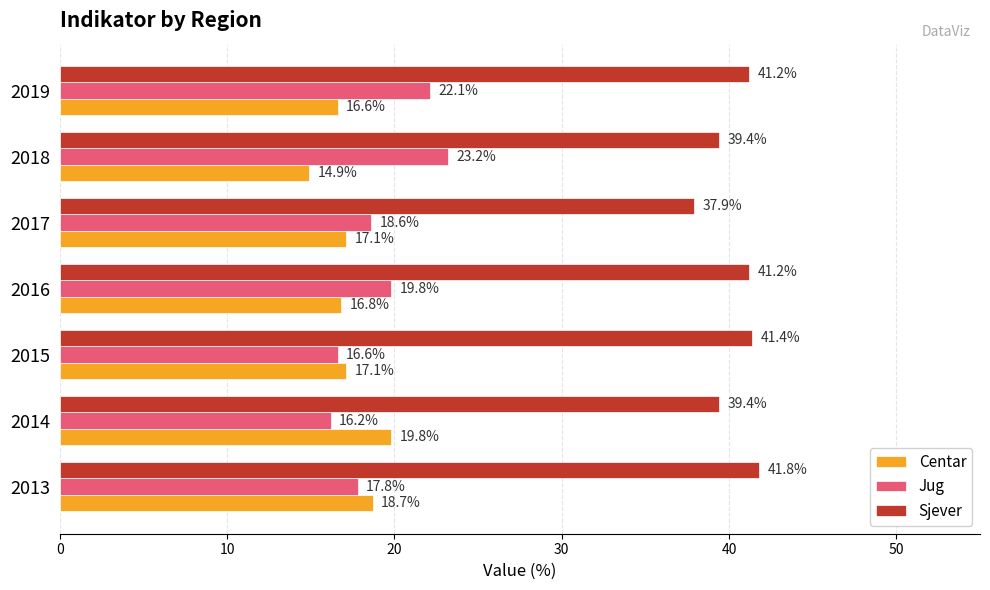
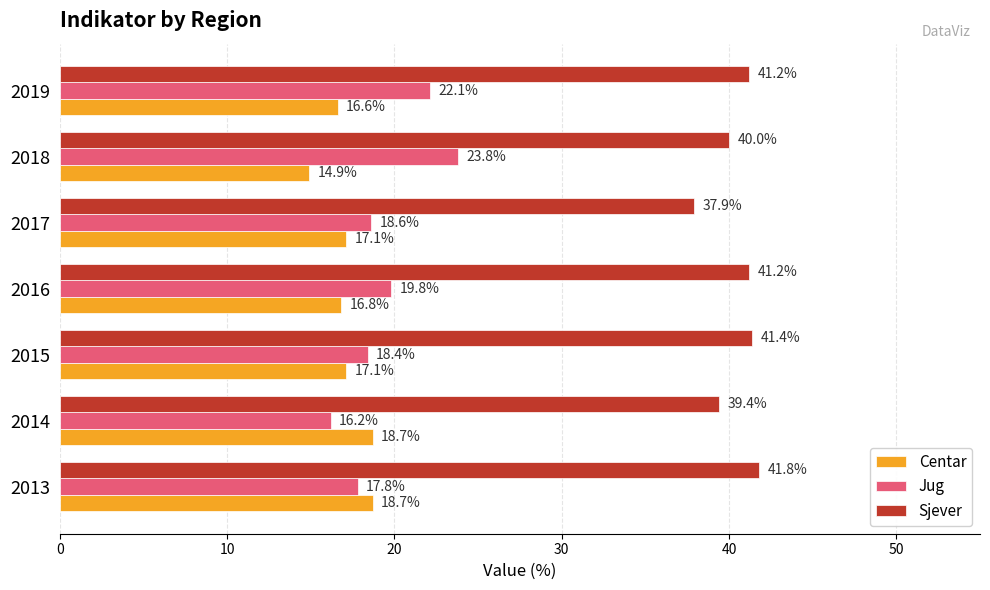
  {
    "Centar": {
      "2019": "16.6%",
      "2018": "14.9%",
      "2017": "17.1%",
      "2016": "16.8%",
      "2015": "17.1%",
-     "2014": "19.8%",
+     "2014": "18.7%",
      "2013": "18.7%"
    },
    "Jug": {
      "2019": "22.1%",
-     "2018": "23.2%",
+     "2018": "23.8%",
      "2017": "18.6%",
      "2016": "19.8%",
-     "2015": "16.6%",
+     "2015": "18.4%",
      "2014": "16.2%",
      "2013": "17.8%"
    },
    "Sjever": {
      "2019": "41.2%",
-     "2018": "39.4%",
+     "2018": "40.0%",
      "2017": "37.9%",
      "2016": "41.2%",
      "2015": "41.4%",
      "2014": "39.4%",
      "2013": "41.8%"
    }
  }
